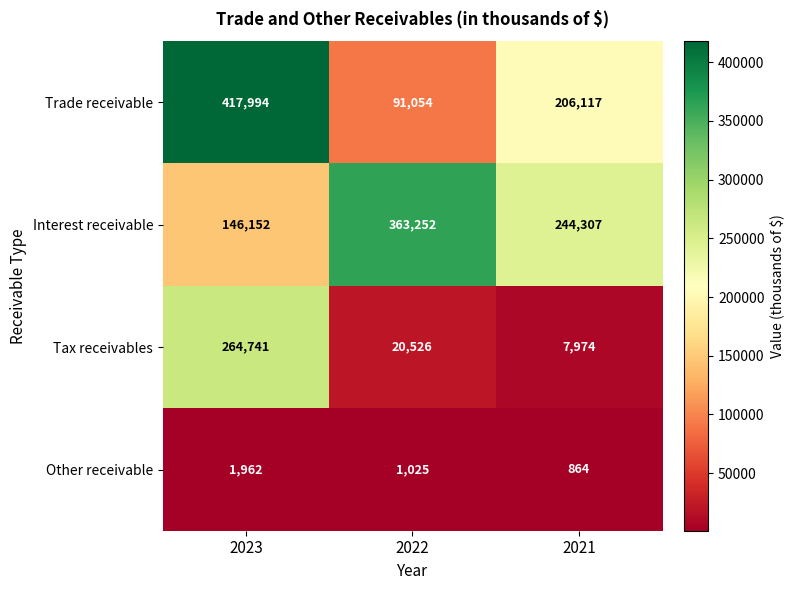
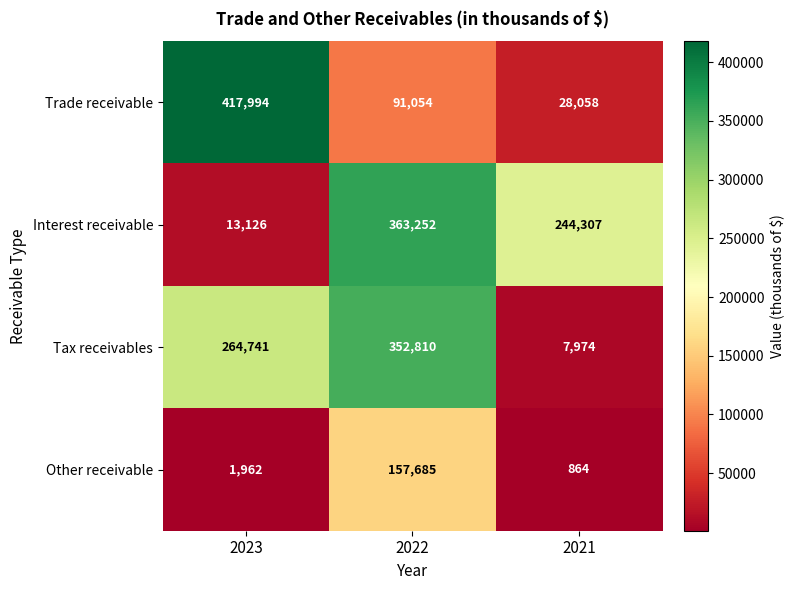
  {
    "Trade receivable": {
      "2023": "417,994",
      "2022": "91,054",
-     "2021": "206,117"
+     "2021": "28,058"
    },
    "Interest receivable": {
-     "2023": "146,152",
+     "2023": "13,126",
      "2022": "363,252",
      "2021": "244,307"
    },
    "Tax receivables": {
      "2023": "264,741",
-     "2022": "20,526",
+     "2022": "352,810",
      "2021": "7,974"
    },
    "Other receivable": {
      "2023": "1,962",
-     "2022": "1,025",
+     "2022": "157,685",
      "2021": "864"
    }
  }
